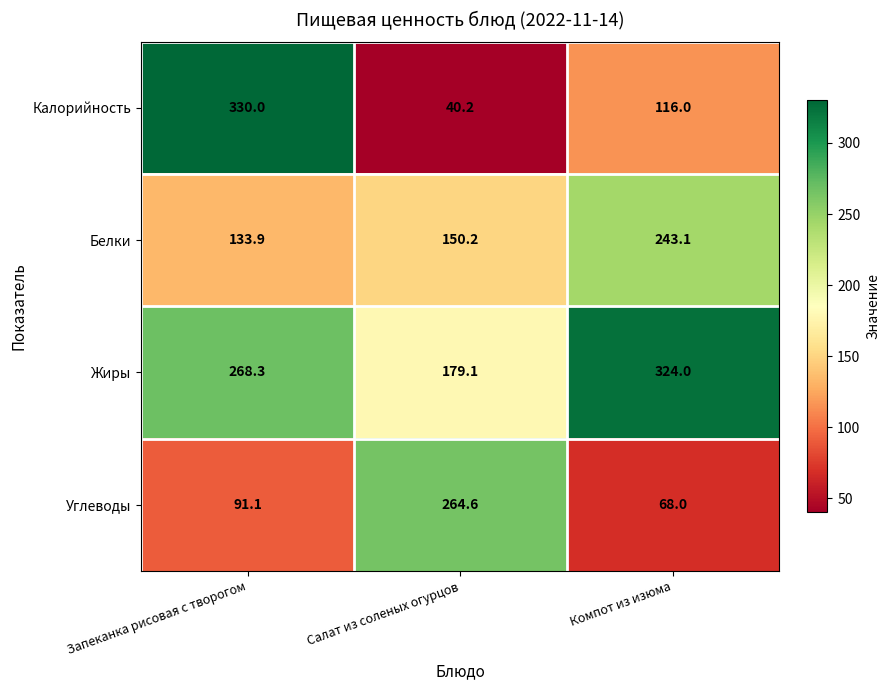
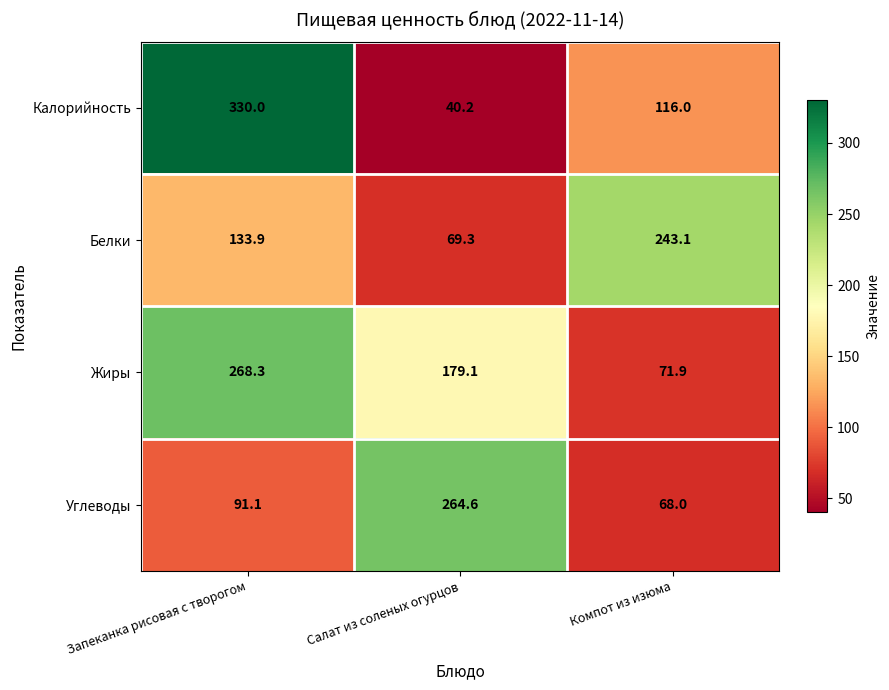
  {
    "Калорийность": {
      "Запеканка рисовая с творогом": 330.0,
      "Салат из соленых огурцов": 40.2,
      "Компот из изюма": 116.0
    },
    "Белки": {
      "Запеканка рисовая с творогом": 133.9,
-     "Салат из соленых огурцов": 150.2,
+     "Салат из соленых огурцов": 69.3,
      "Компот из изюма": 243.1
    },
    "Жиры": {
      "Запеканка рисовая с творогом": 268.3,
      "Салат из соленых огурцов": 179.1,
-     "Компот из изюма": 324.0
+     "Компот из изюма": 71.9
    },
    "Углеводы": {
      "Запеканка рисовая с творогом": 91.1,
      "Салат из соленых огурцов": 264.6,
      "Компот из изюма": 68.0
    }
  }
